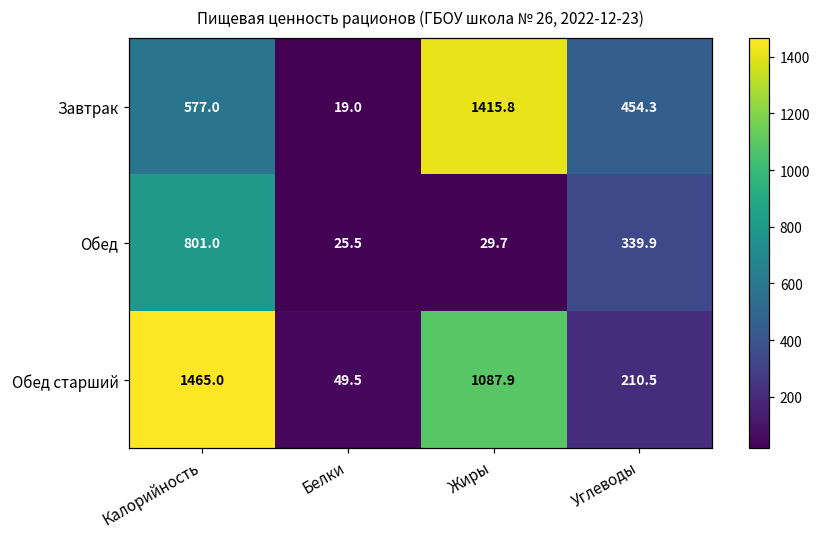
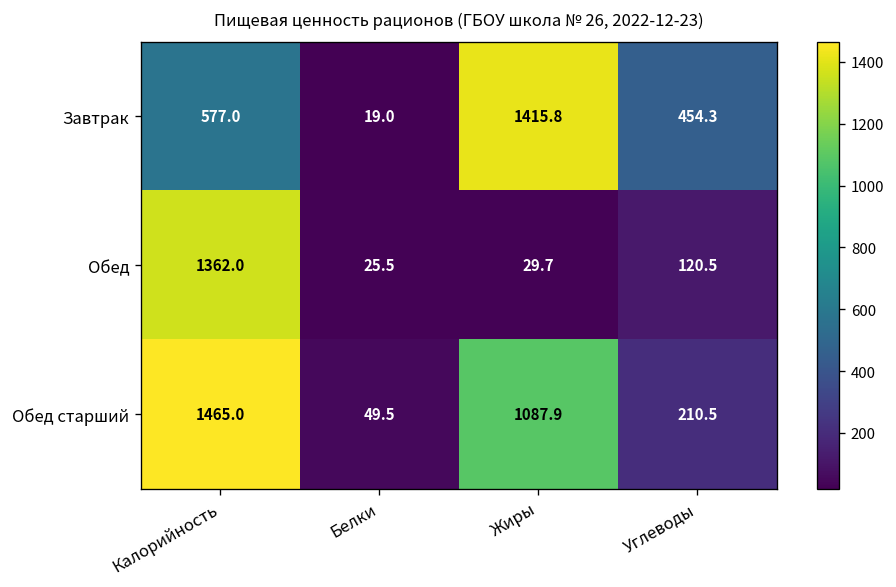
  {
    "Завтрак": {
      "Калорийность": 577.0,
      "Белки": 19.0,
      "Жиры": 1415.8,
      "Углеводы": 454.3
    },
    "Обед": {
-     "Калорийность": 801.0,
+     "Калорийность": 1362.0,
      "Белки": 25.5,
      "Жиры": 29.7,
-     "Углеводы": 339.9
+     "Углеводы": 120.5
    },
    "Обед старший": {
      "Калорийность": 1465.0,
      "Белки": 49.5,
      "Жиры": 1087.9,
      "Углеводы": 210.5
    }
  }
